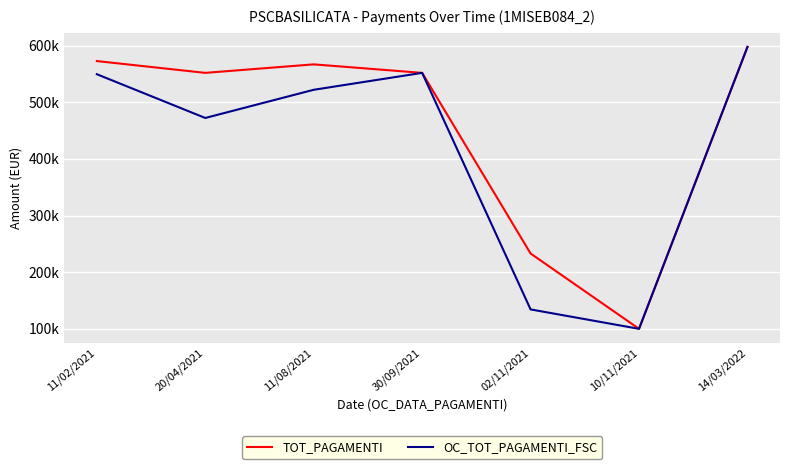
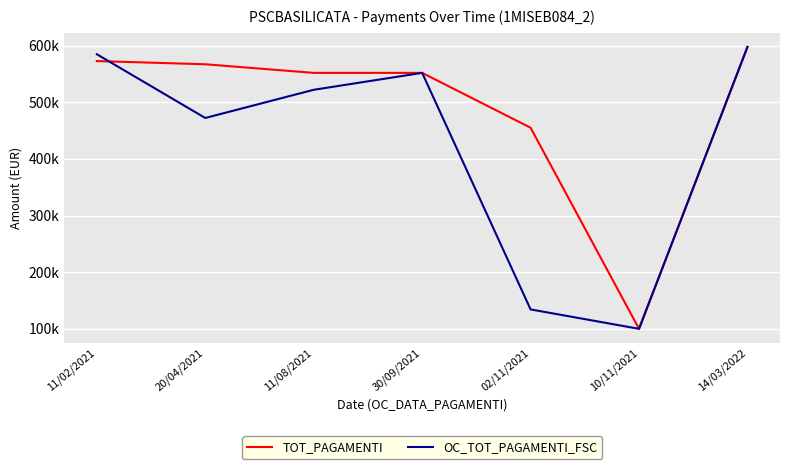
  {
    "TOT_PAGAMENTI": {
      "11/02/2021": 570000,
-     "20/04/2021": 550000,
-     "11/08/2021": 570000,
-     "02/11/2021": 230000
+     "20/04/2021": 570000,
+     "11/08/2021": 550000,
+     "02/11/2021": 460000
    },
    "OC_TOT_PAGAMENTI_FSC": {
-     "11/02/2021": 550000,
+     "11/02/2021": 580000,
      "20/04/2021": 470000,
      "11/08/2021": 520000,
      "02/11/2021": 130000
    }
  }
